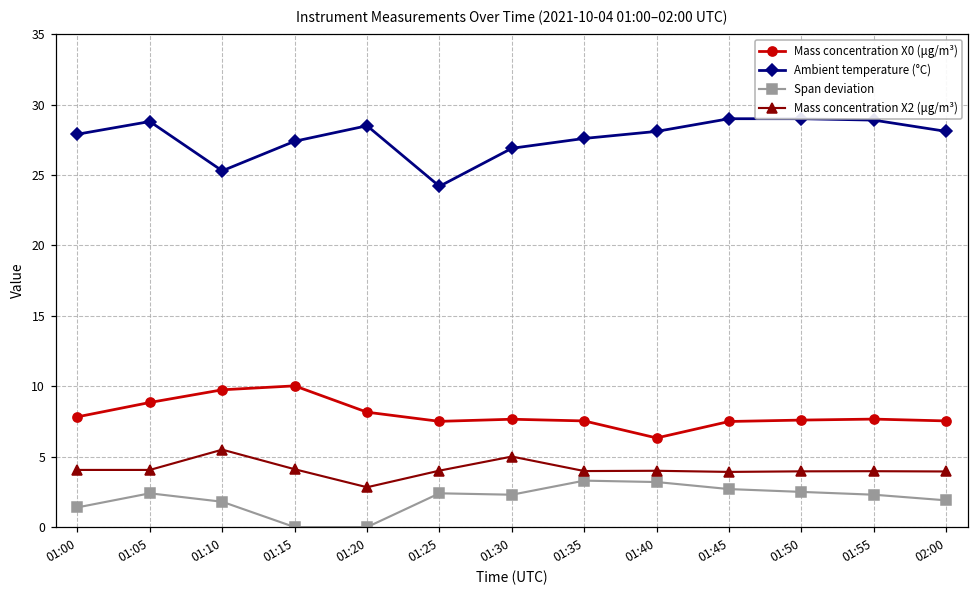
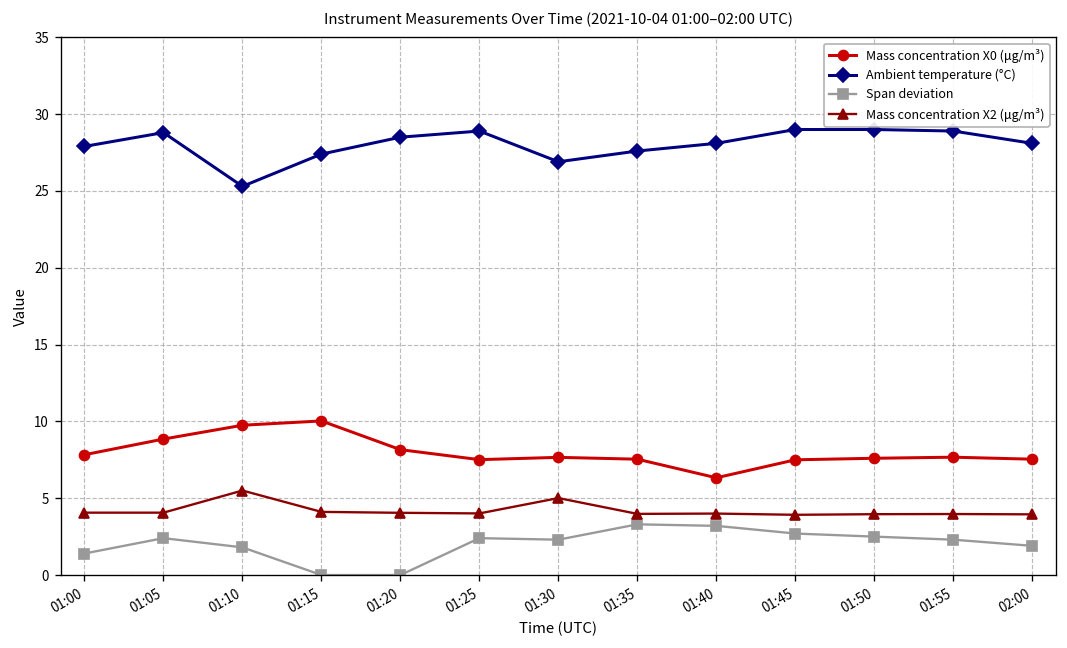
  {
    "Mass concentration X0 (μg/m³)": {
      "01:00": 7.8,
      "01:05": 8.9,
      "01:10": 9.8,
      "01:15": 10.0,
      "01:20": 8.2,
      "01:25": 7.5,
      "01:30": 7.7,
      "01:35": 7.5,
      "01:40": 6.3,
      "01:45": 7.5,
      "01:50": 7.6,
      "01:55": 7.7,
      "02:00": 7.5
    },
    "Ambient temperature (°C)": {
      "01:00": 27.9,
      "01:05": 28.8,
      "01:10": 25.3,
      "01:15": 27.4,
      "01:20": 28.5,
-     "01:25": 24.2,
+     "01:25": 28.9,
      "01:30": 26.9,
      "01:35": 27.6,
      "01:40": 28.1,
      "01:45": 29.0,
      "01:50": 29.0,
      "01:55": 28.9,
      "02:00": 28.1
    },
    "Span deviation": {
      "01:00": 1.4,
      "01:05": 2.4,
      "01:10": 1.8,
      "01:15": 0.0,
      "01:20": 0.0,
      "01:25": 2.4,
      "01:30": 2.3,
      "01:35": 3.3,
      "01:40": 3.2,
      "01:45": 2.7,
      "01:50": 2.5,
      "01:55": 2.3,
      "02:00": 1.9
    },
    "Mass concentration X2 (μg/m³)": {
      "01:00": 4.1,
      "01:05": 4.1,
      "01:10": 5.5,
      "01:15": 4.1,
-     "01:20": 2.8,
+     "01:20": 4.1,
      "01:25": 4.0,
      "01:30": 5.0,
      "01:35": 4.0,
      "01:40": 4.0,
      "01:45": 3.9,
      "01:50": 4.0,
      "01:55": 4.0,
      "02:00": 4.0
    }
  }
